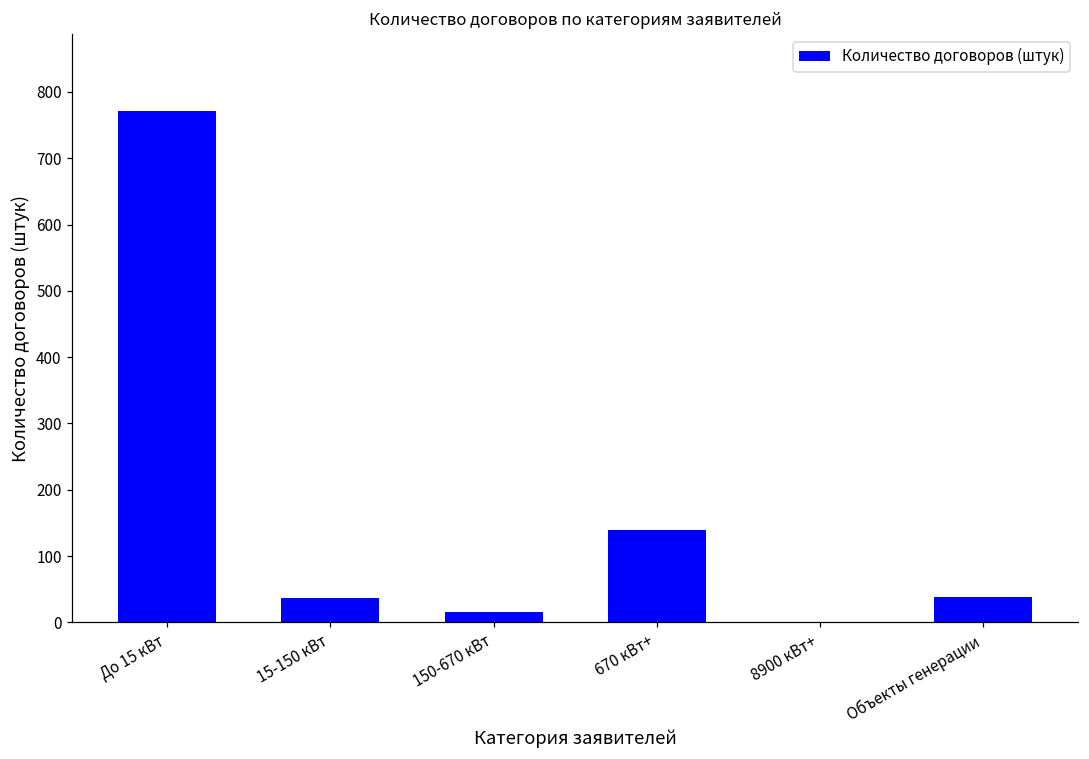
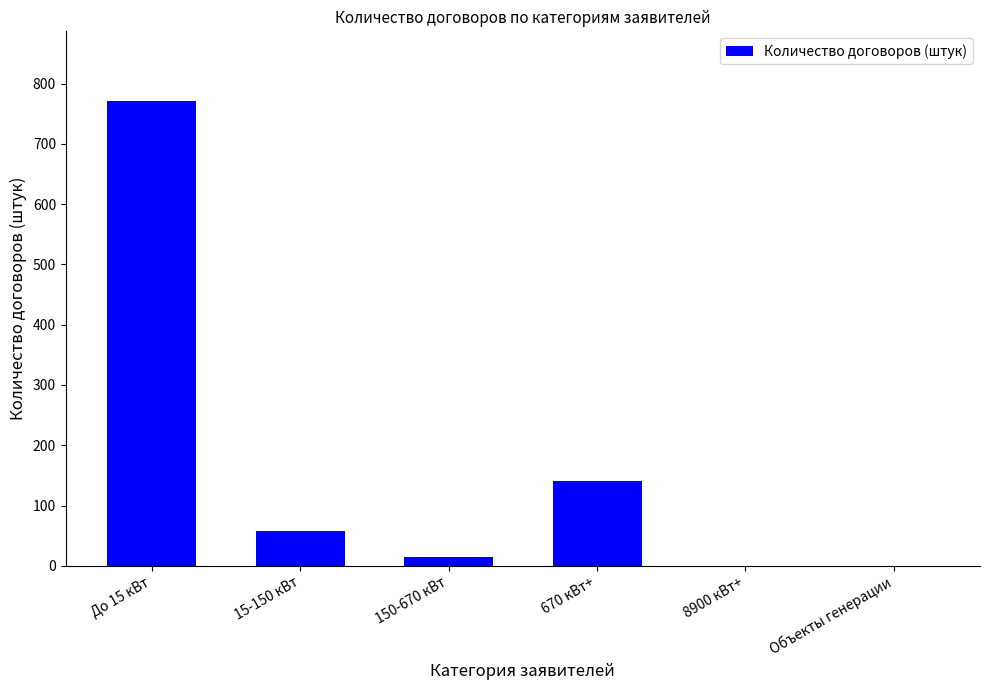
  {
    "До 15 кВт": 770,
-   "15-150 кВт": 40,
+   "15-150 кВт": 60,
    "150-670 кВт": 20,
    "670 кВт+": 140,
    "8900 кВт+": 0,
-   "Объекты генерации": 40
+   "Объекты генерации": 0
  }
